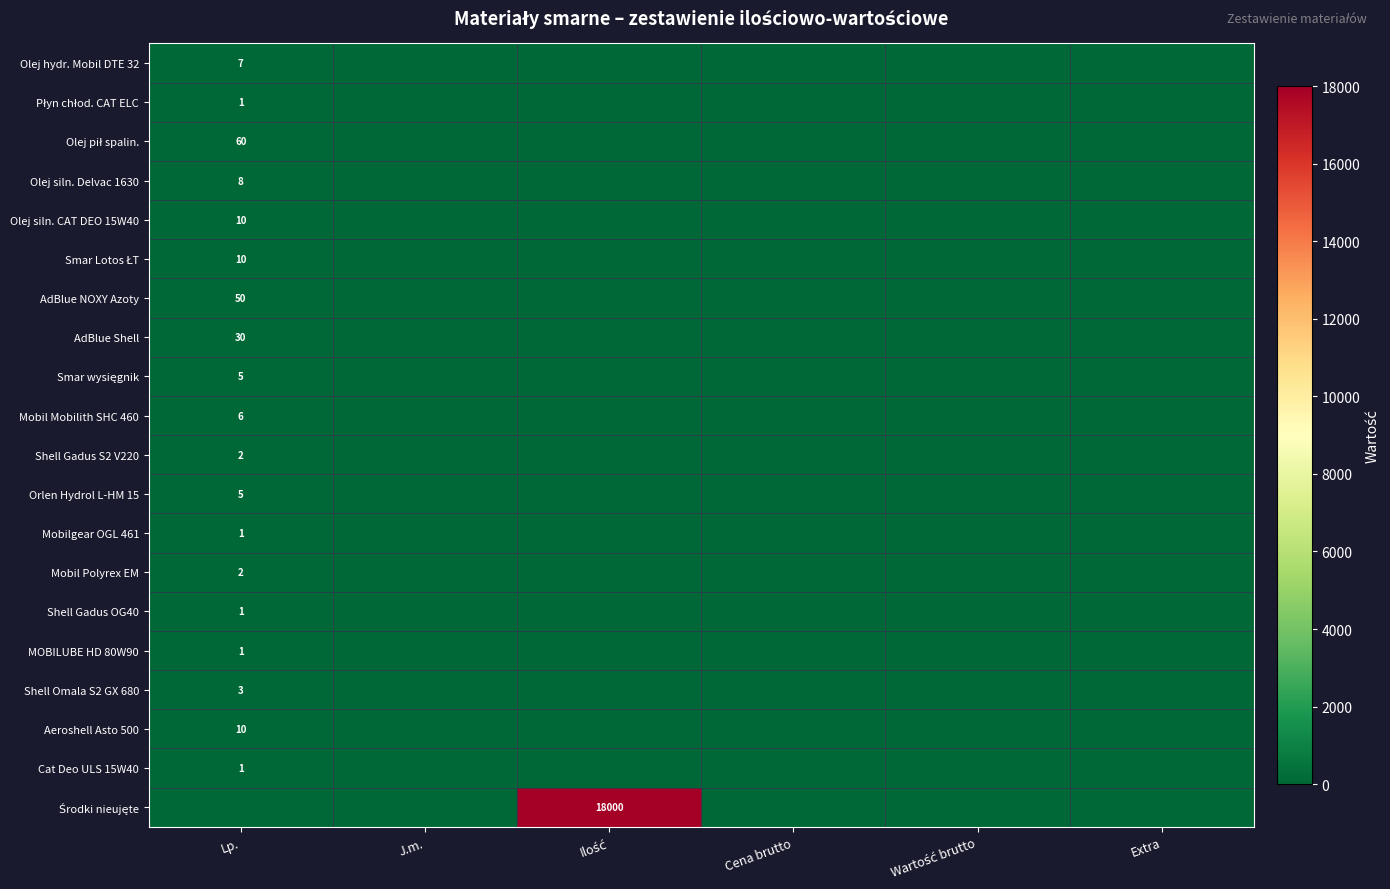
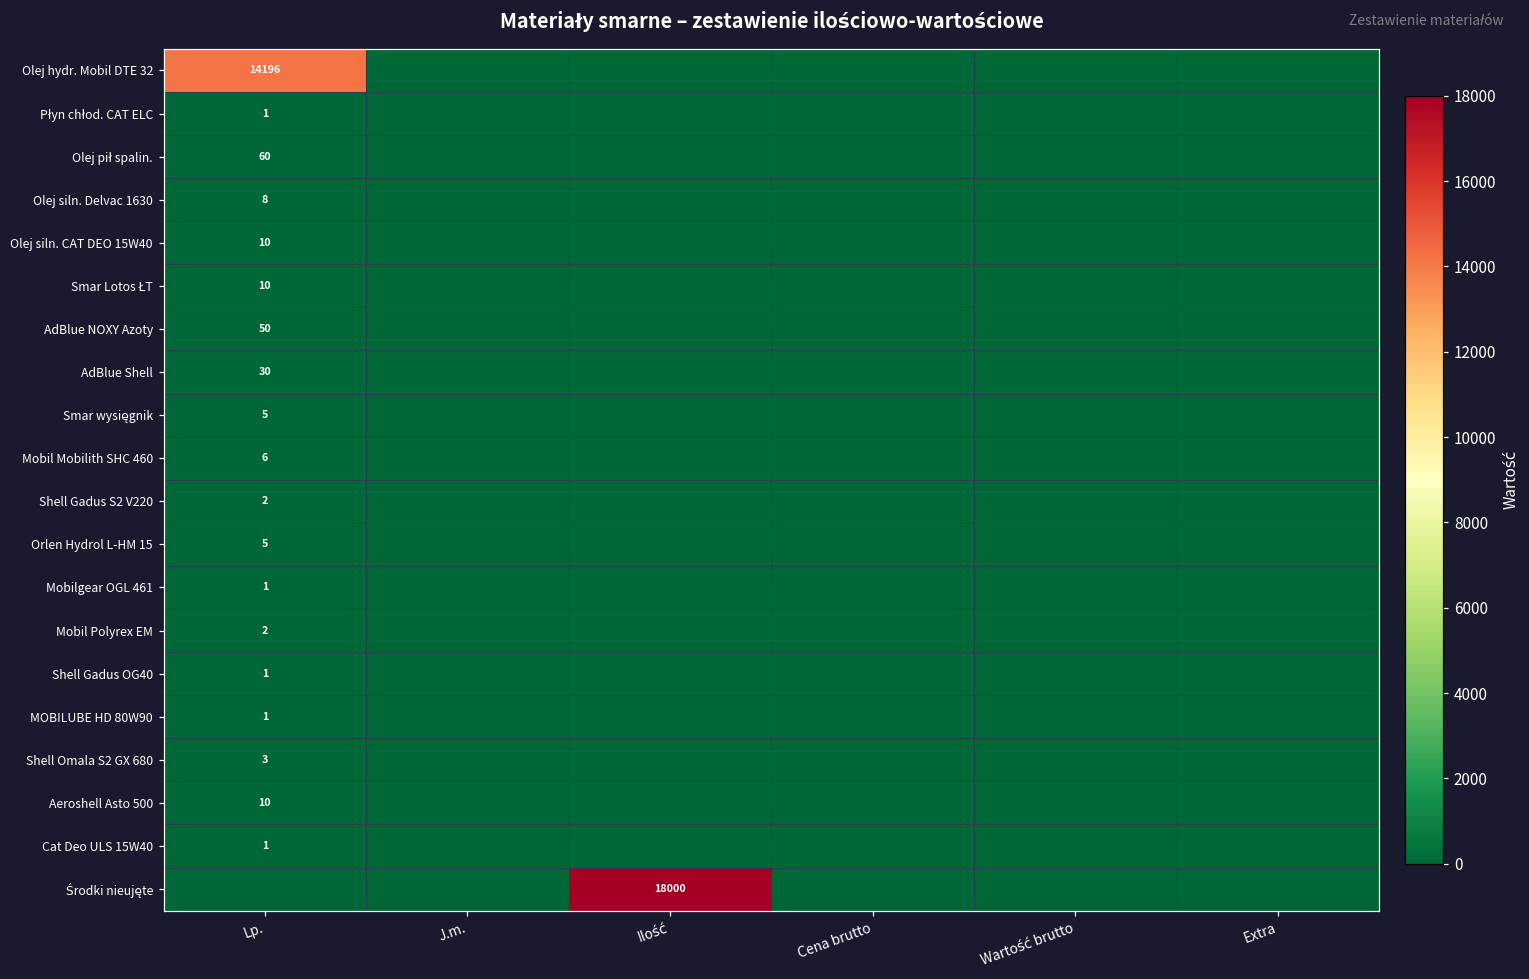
  {
    "Olej hydr. Mobil DTE 32": {
-     "Lp.": 7
+     "Lp.": 14196
    },
    "Płyn chłod. CAT ELC": {
      "Lp.": 1
    },
    "Olej pił spalin.": {
      "Lp.": 60
    },
    "Olej siln. Delvac 1630": {
      "Lp.": 8
    },
    "Olej siln. CAT DEO 15W40": {
      "Lp.": 10
    },
    "Smar Lotos ŁT": {
      "Lp.": 10
    },
    "AdBlue NOXY Azoty": {
      "Lp.": 50
    },
    "AdBlue Shell": {
      "Lp.": 30
    },
    "Smar wysięgnik": {
      "Lp.": 5
    },
    "Mobil Mobilith SHC 460": {
      "Lp.": 6
    },
    "Shell Gadus S2 V220": {
      "Lp.": 2
    },
    "Orlen Hydrol L-HM 15": {
      "Lp.": 5
    },
    "Mobilgear OGL 461": {
      "Lp.": 1
    },
    "Mobil Polyrex EM": {
      "Lp.": 2
    },
    "Shell Gadus OG40": {
      "Lp.": 1
    },
    "MOBILUBE HD 80W90": {
      "Lp.": 1
    },
    "Shell Omala S2 GX 680": {
      "Lp.": 3
    },
    "Aeroshell Asto 500": {
      "Lp.": 10
    },
    "Cat Deo ULS 15W40": {
      "Lp.": 1
    },
    "Środki nieujęte": {
      "Ilość": 18000
    }
  }
